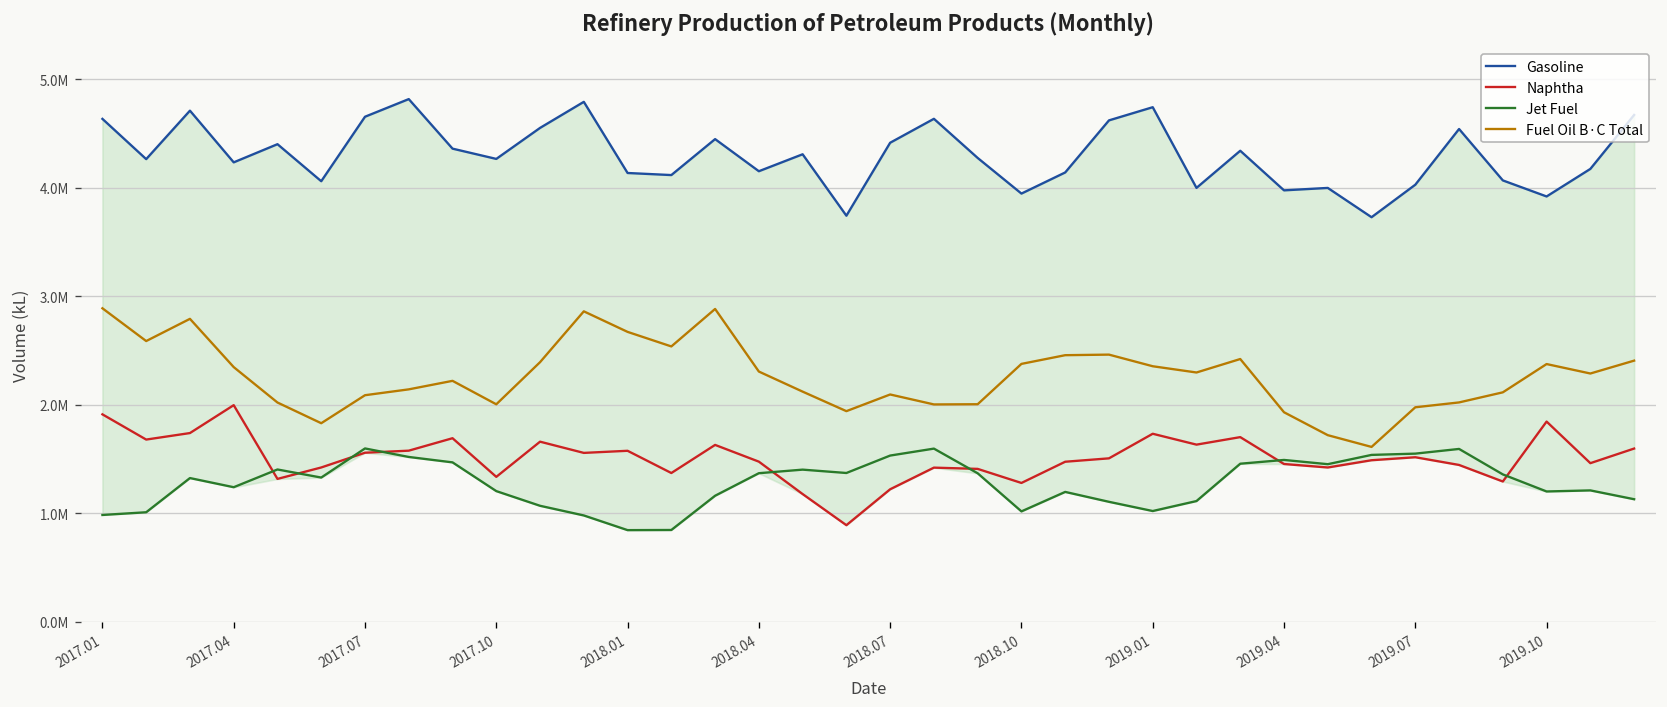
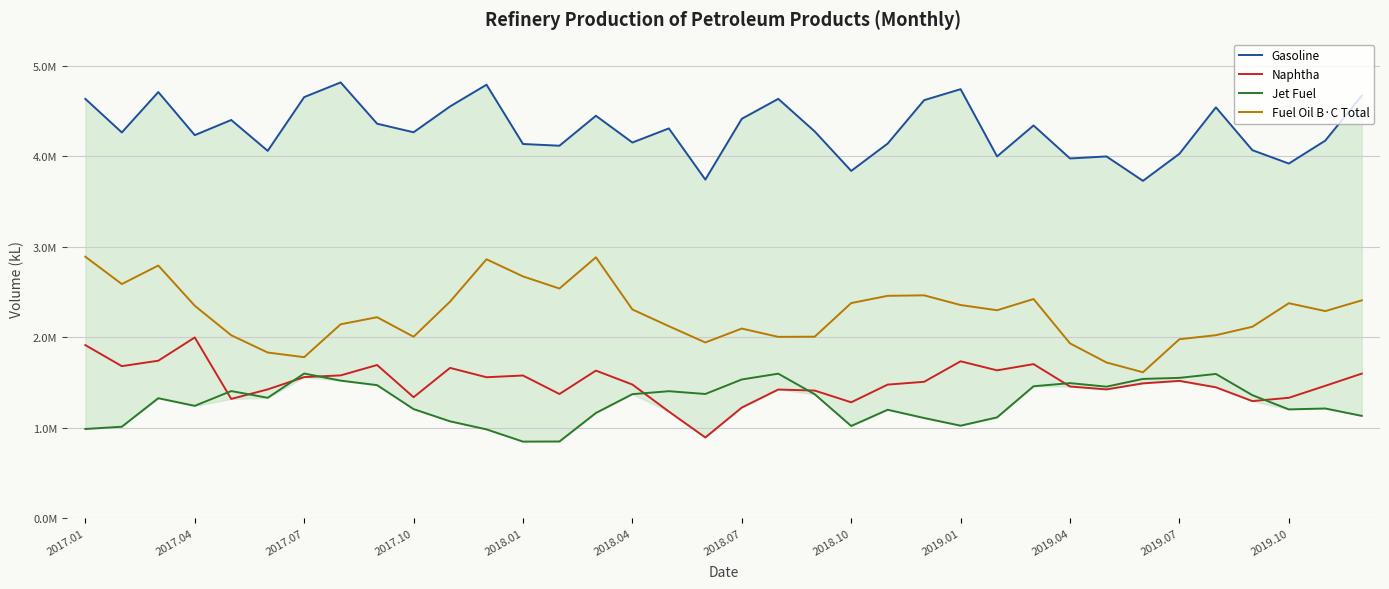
  {
    "Gasoline": {
      "2017.01": 4600000,
      "2017.04": 4200000,
      "2017.07": 4700000,
      "2017.10": 4300000,
      "2018.01": 4100000,
      "2018.04": 4200000,
      "2018.07": 4400000,
-     "2018.10": 3900000,
+     "2018.10": 3800000,
      "2019.01": 4700000,
      "2019.04": 4000000,
      "2019.07": 4000000,
      "2019.10": 3900000
    },
    "Naphtha": {
      "2017.01": 1900000,
      "2017.04": 2000000,
      "2017.07": 1600000,
      "2017.10": 1300000,
      "2018.01": 1600000,
      "2018.04": 1500000,
      "2018.07": 1200000,
      "2018.10": 1300000,
      "2019.01": 1700000,
      "2019.04": 1500000,
      "2019.07": 1500000,
-     "2019.10": 1800000
+     "2019.10": 1300000
    },
    "Jet Fuel": {
      "2017.01": 1000000,
      "2017.04": 1200000,
      "2017.07": 1600000,
      "2017.10": 1200000,
      "2018.01": 800000,
      "2018.04": 1400000,
      "2018.07": 1500000,
      "2018.10": 1000000,
      "2019.01": 1000000,
      "2019.04": 1500000,
      "2019.07": 1600000,
      "2019.10": 1200000
    },
    "Fuel Oil B·C Total": {
      "2017.01": 2900000,
      "2017.04": 2300000,
-     "2017.07": 2100000,
+     "2017.07": 1800000,
      "2017.10": 2000000,
      "2018.01": 2700000,
      "2018.04": 2300000,
      "2018.07": 2100000,
      "2018.10": 2400000,
      "2019.01": 2400000,
      "2019.04": 1900000,
      "2019.07": 2000000,
      "2019.10": 2400000
    }
  }
